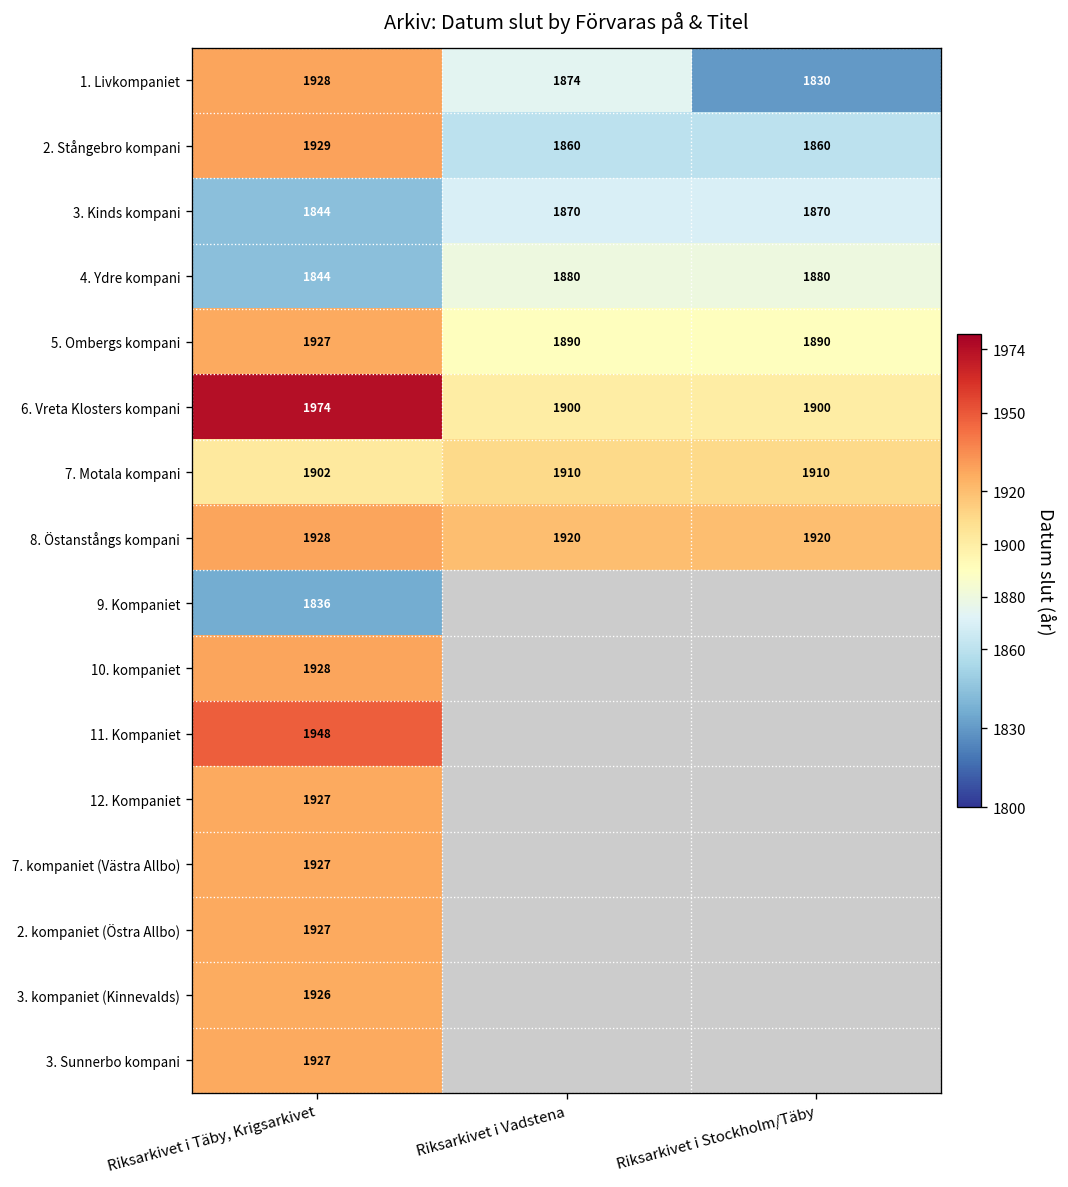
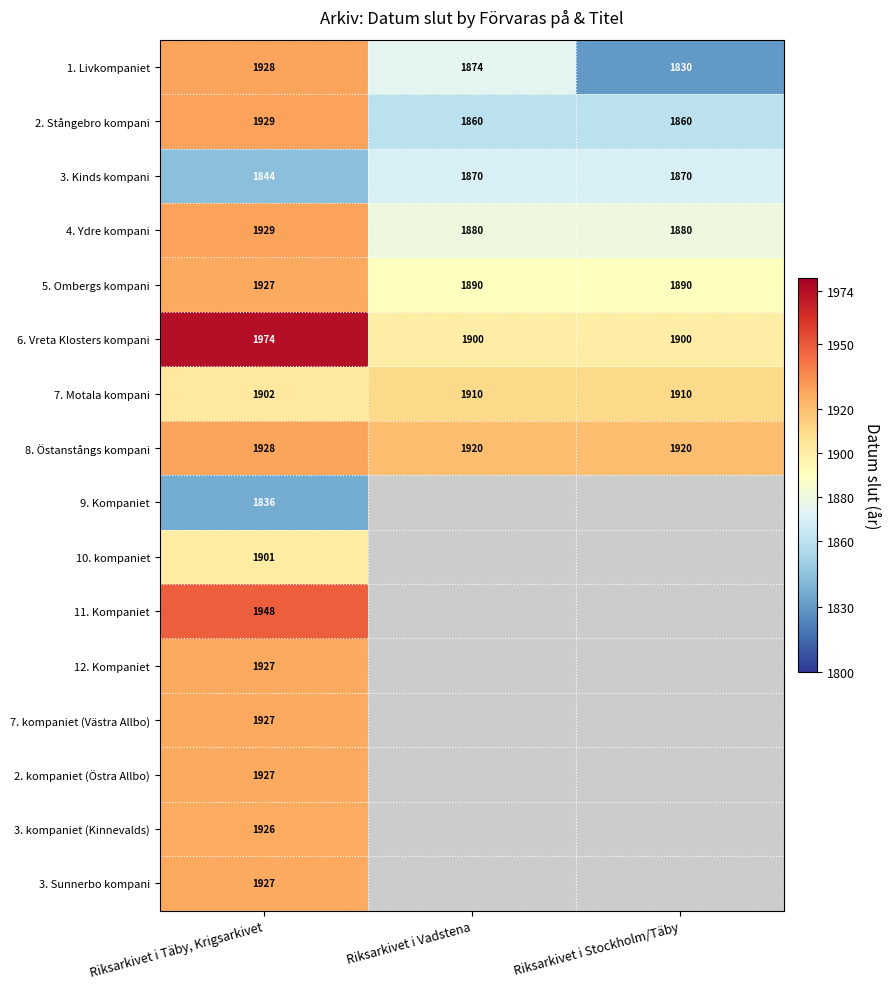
  {
    "1. Livkompaniet": {
      "Riksarkivet i Täby, Krigsarkivet": 1928,
      "Riksarkivet i Vadstena": 1874,
      "Riksarkivet i Stockholm/Täby": 1830
    },
    "2. Stångebro kompani": {
      "Riksarkivet i Täby, Krigsarkivet": 1929,
      "Riksarkivet i Vadstena": 1860,
      "Riksarkivet i Stockholm/Täby": 1860
    },
    "3. Kinds kompani": {
      "Riksarkivet i Täby, Krigsarkivet": 1844,
      "Riksarkivet i Vadstena": 1870,
      "Riksarkivet i Stockholm/Täby": 1870
    },
    "4. Ydre kompani": {
-     "Riksarkivet i Täby, Krigsarkivet": 1844,
+     "Riksarkivet i Täby, Krigsarkivet": 1929,
      "Riksarkivet i Vadstena": 1880,
      "Riksarkivet i Stockholm/Täby": 1880
    },
    "5. Ombergs kompani": {
      "Riksarkivet i Täby, Krigsarkivet": 1927,
      "Riksarkivet i Vadstena": 1890,
      "Riksarkivet i Stockholm/Täby": 1890
    },
    "6. Vreta Klosters kompani": {
      "Riksarkivet i Täby, Krigsarkivet": 1974,
      "Riksarkivet i Vadstena": 1900,
      "Riksarkivet i Stockholm/Täby": 1900
    },
    "7. Motala kompani": {
      "Riksarkivet i Täby, Krigsarkivet": 1902,
      "Riksarkivet i Vadstena": 1910,
      "Riksarkivet i Stockholm/Täby": 1910
    },
    "8. Östanstångs kompani": {
      "Riksarkivet i Täby, Krigsarkivet": 1928,
      "Riksarkivet i Vadstena": 1920,
      "Riksarkivet i Stockholm/Täby": 1920
    },
    "9. Kompaniet": {
      "Riksarkivet i Täby, Krigsarkivet": 1836
    },
    "10. kompaniet": {
-     "Riksarkivet i Täby, Krigsarkivet": 1928
+     "Riksarkivet i Täby, Krigsarkivet": 1901
    },
    "11. Kompaniet": {
      "Riksarkivet i Täby, Krigsarkivet": 1948
    },
    "12. Kompaniet": {
      "Riksarkivet i Täby, Krigsarkivet": 1927
    },
    "7. kompaniet (Västra Allbo)": {
      "Riksarkivet i Täby, Krigsarkivet": 1927
    },
    "2. kompaniet (Östra Allbo)": {
      "Riksarkivet i Täby, Krigsarkivet": 1927
    },
    "3. kompaniet (Kinnevalds)": {
      "Riksarkivet i Täby, Krigsarkivet": 1926
    },
    "3. Sunnerbo kompani": {
      "Riksarkivet i Täby, Krigsarkivet": 1927
    }
  }
